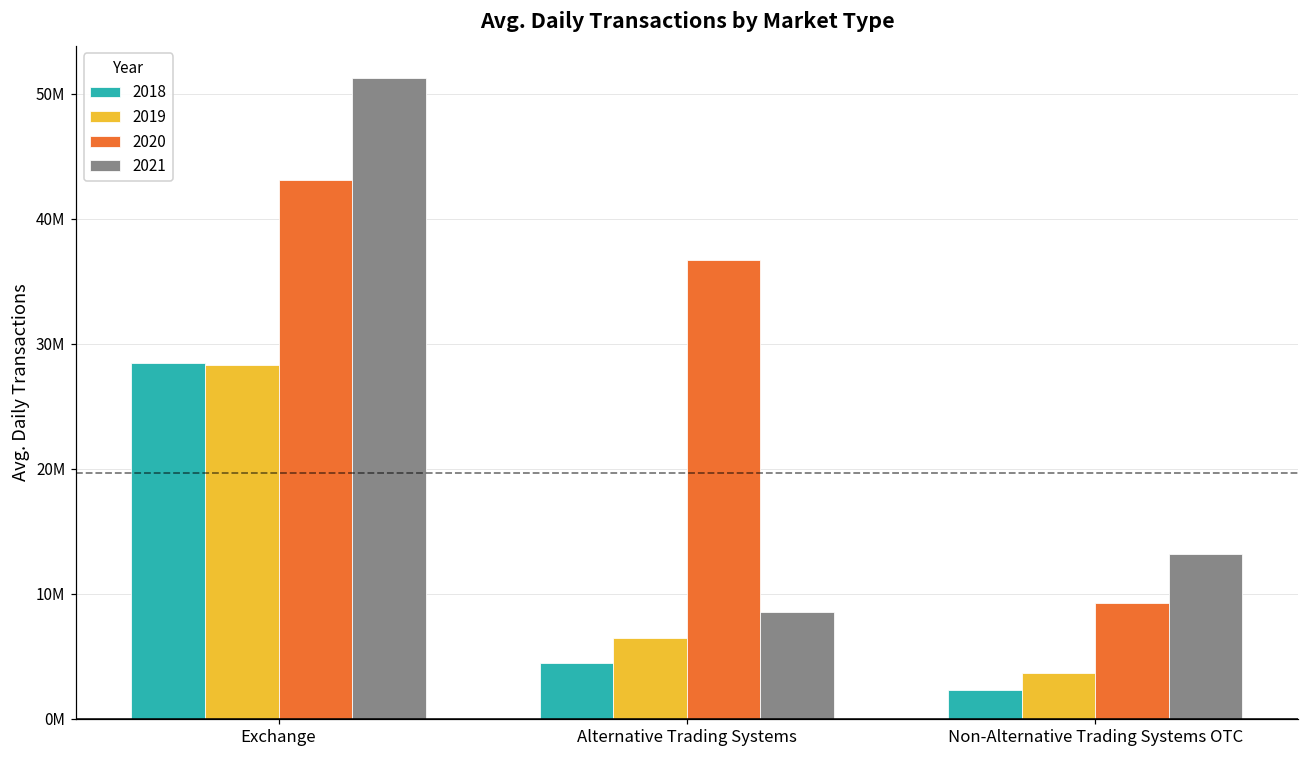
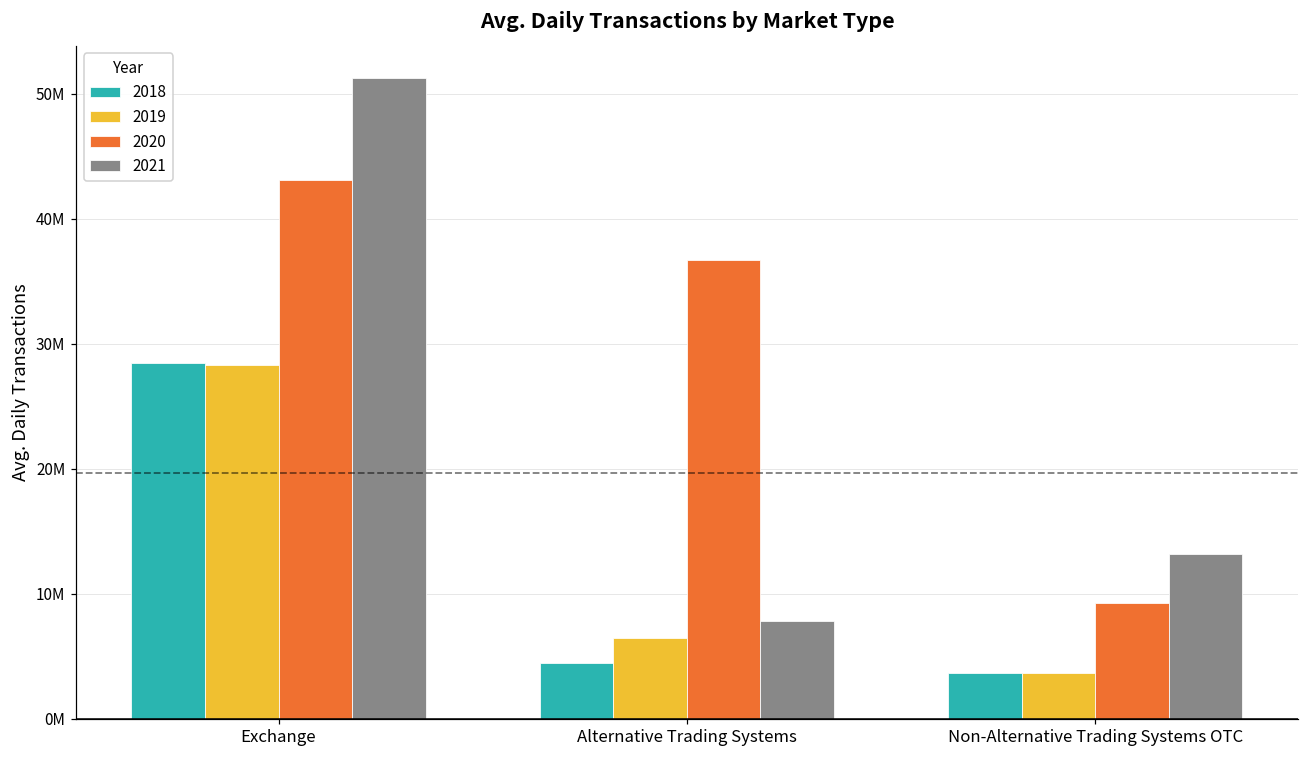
  {
    "2018": {
      "Exchange": 28500000,
      "Alternative Trading Systems": 4500000,
-     "Non-Alternative Trading Systems OTC": 2300000
+     "Non-Alternative Trading Systems OTC": 3600000
    },
    "2019": {
      "Exchange": 28300000,
      "Alternative Trading Systems": 6500000,
      "Non-Alternative Trading Systems OTC": 3600000
    },
    "2020": {
      "Exchange": 43100000,
      "Alternative Trading Systems": 36700000,
      "Non-Alternative Trading Systems OTC": 9300000
    },
    "2021": {
      "Exchange": 51300000,
-     "Alternative Trading Systems": 8500000,
+     "Alternative Trading Systems": 7800000,
      "Non-Alternative Trading Systems OTC": 13100000
    }
  }
